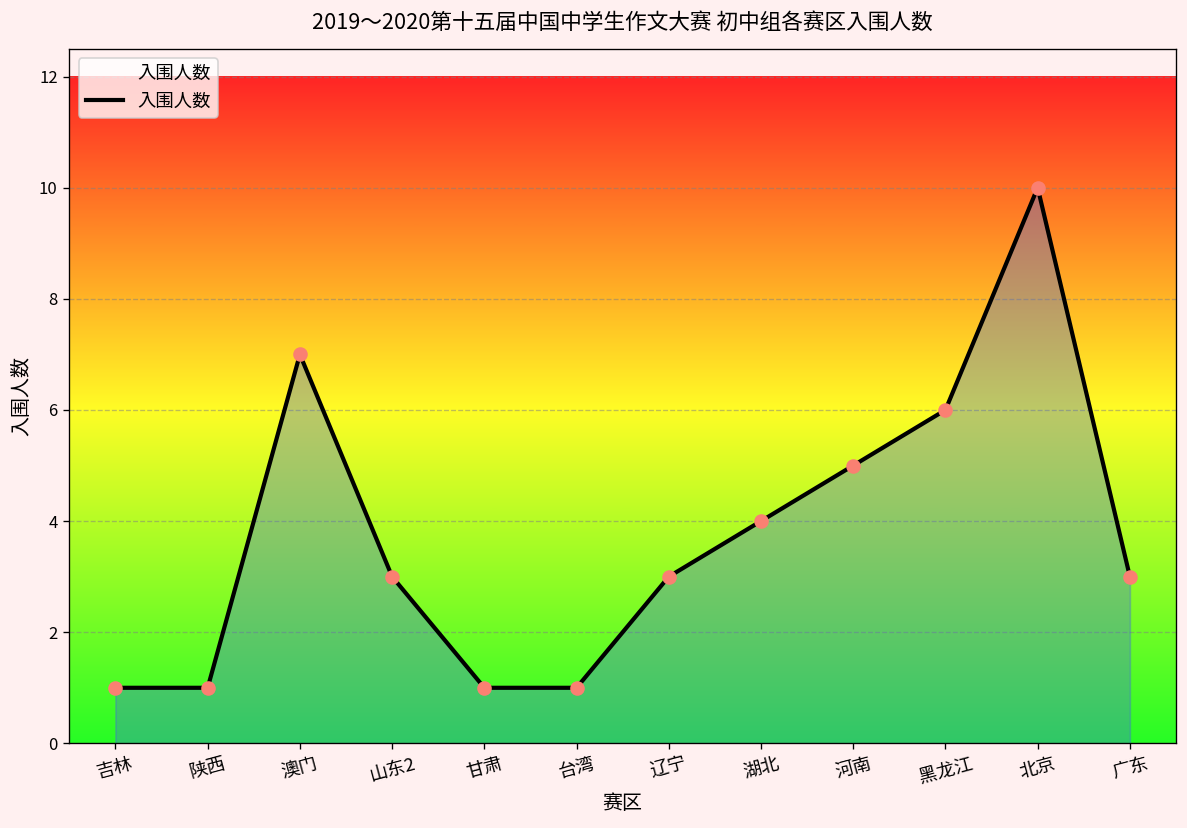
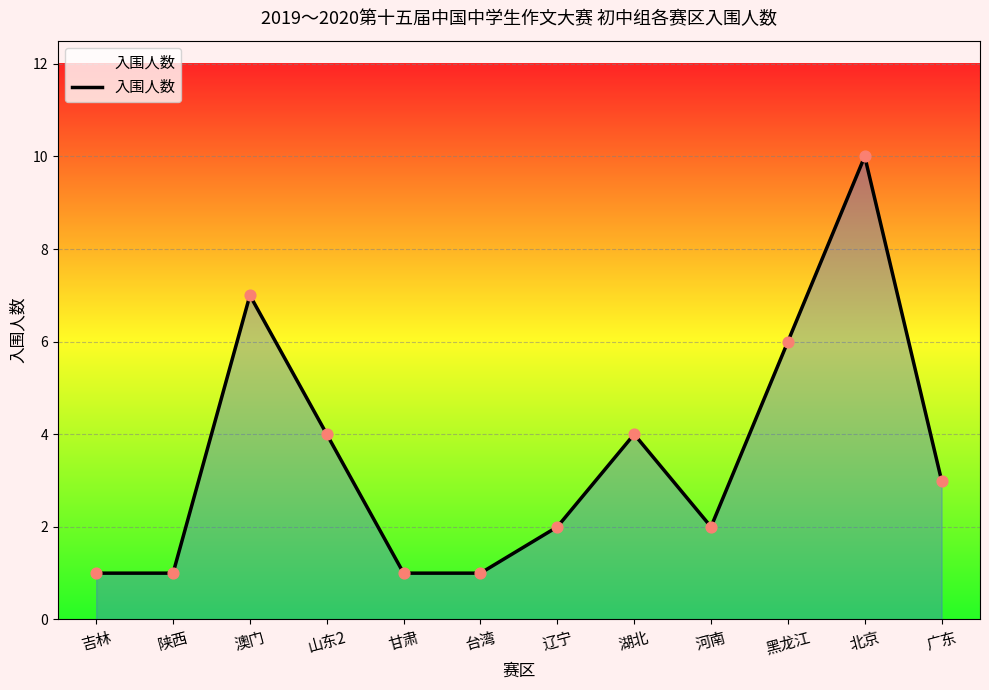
  {
    "吉林": 1,
    "陕西": 1,
    "澳门": 7,
-   "山东2": 3,
+   "山东2": 4,
    "甘肃": 1,
    "台湾": 1,
-   "辽宁": 3,
+   "辽宁": 2,
    "湖北": 4,
-   "河南": 5,
+   "河南": 2,
    "黑龙江": 6,
    "北京": 10,
    "广东": 3
  }
